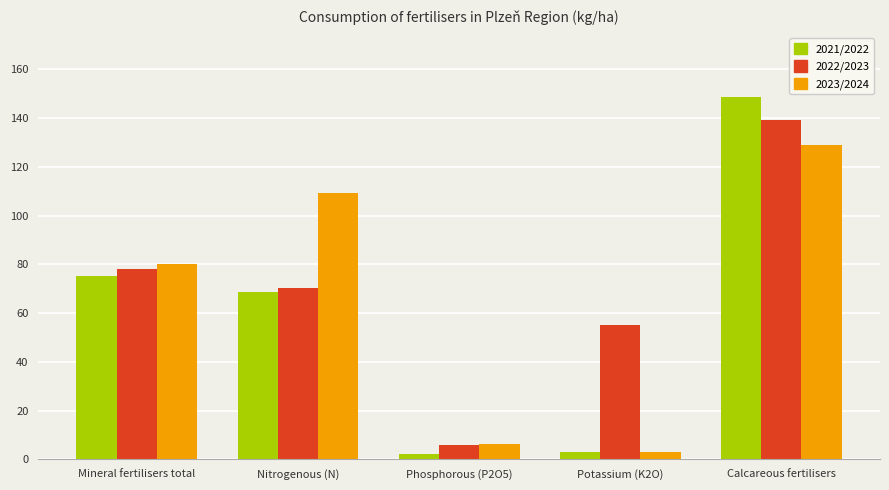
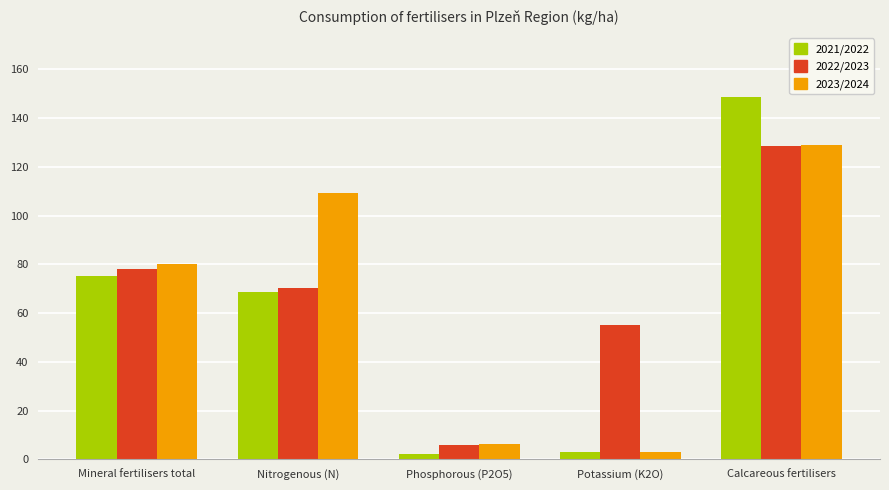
  {
    "2021/2022": {
      "Mineral fertilisers total": 75,
      "Nitrogenous (N)": 69,
      "Phosphorous (P2O5)": 2,
      "Potassium (K2O)": 3,
      "Calcareous fertilisers": 149
    },
    "2022/2023": {
      "Mineral fertilisers total": 78,
      "Nitrogenous (N)": 70,
      "Phosphorous (P2O5)": 6,
      "Potassium (K2O)": 55,
-     "Calcareous fertilisers": 139
+     "Calcareous fertilisers": 129
    },
    "2023/2024": {
      "Mineral fertilisers total": 80,
      "Nitrogenous (N)": 109,
      "Phosphorous (P2O5)": 6,
      "Potassium (K2O)": 3,
      "Calcareous fertilisers": 129
    }
  }
